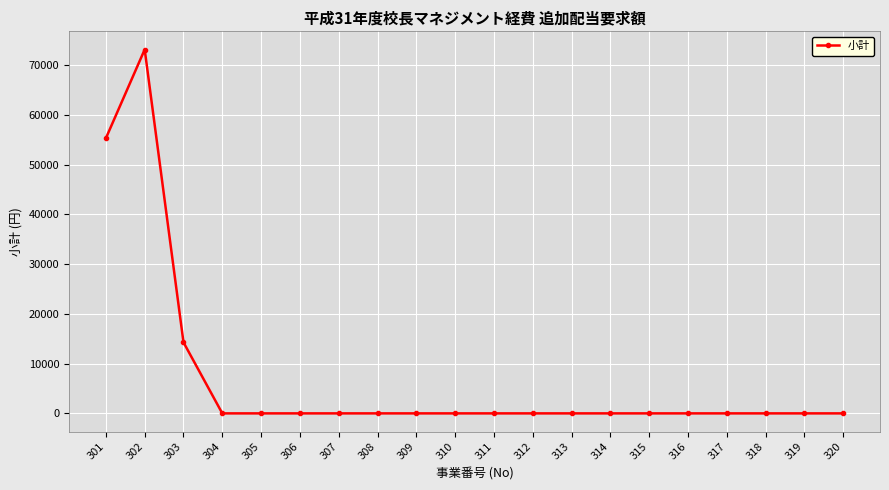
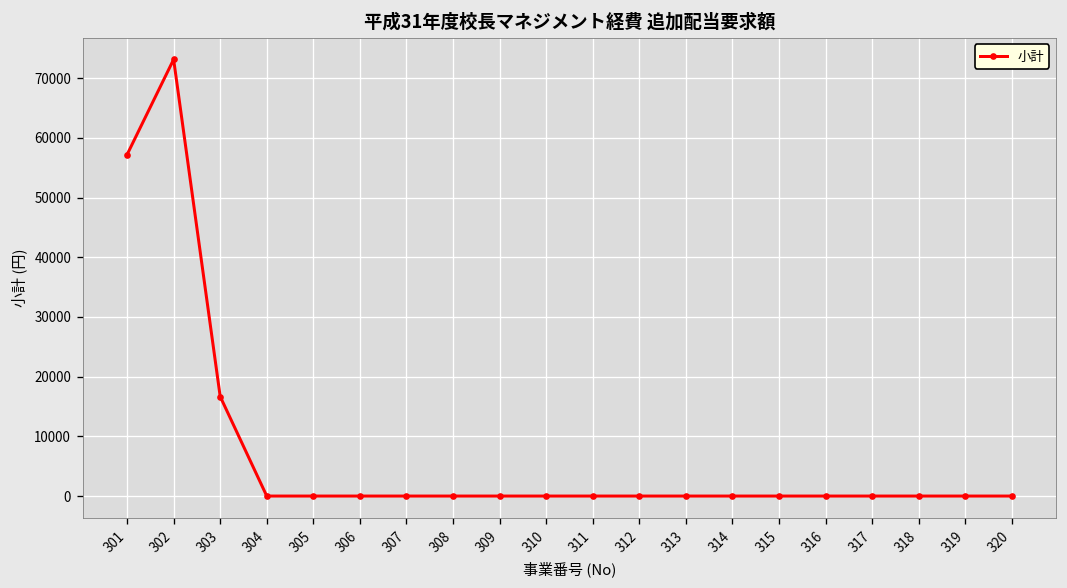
  {
-   "301": 55000,
+   "301": 57000,
    "302": 73000,
-   "303": 14000,
+   "303": 17000,
    "304": 0,
    "305": 0,
    "306": 0,
    "307": 0,
    "308": 0,
    "309": 0,
    "310": 0,
    "311": 0,
    "312": 0,
    "313": 0,
    "314": 0,
    "315": 0,
    "316": 0,
    "317": 0,
    "318": 0,
    "319": 0,
    "320": 0
  }
